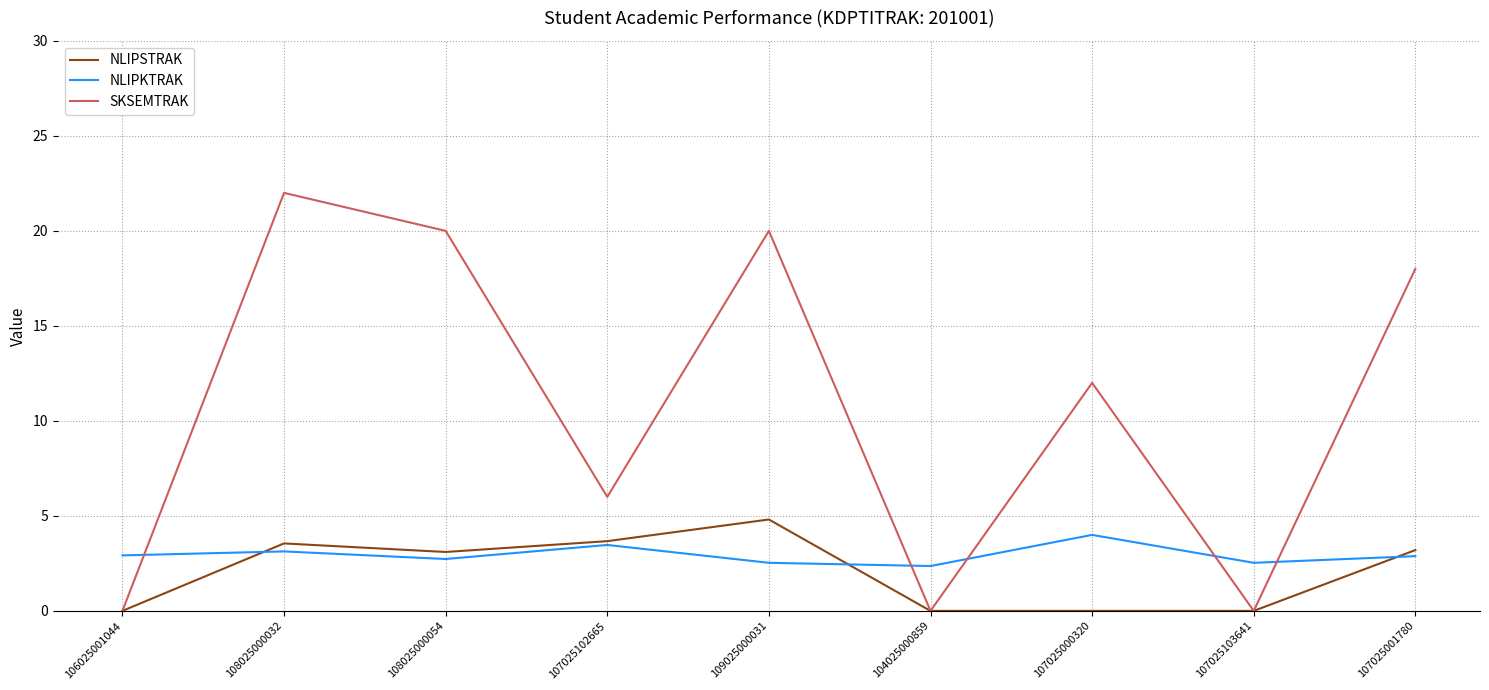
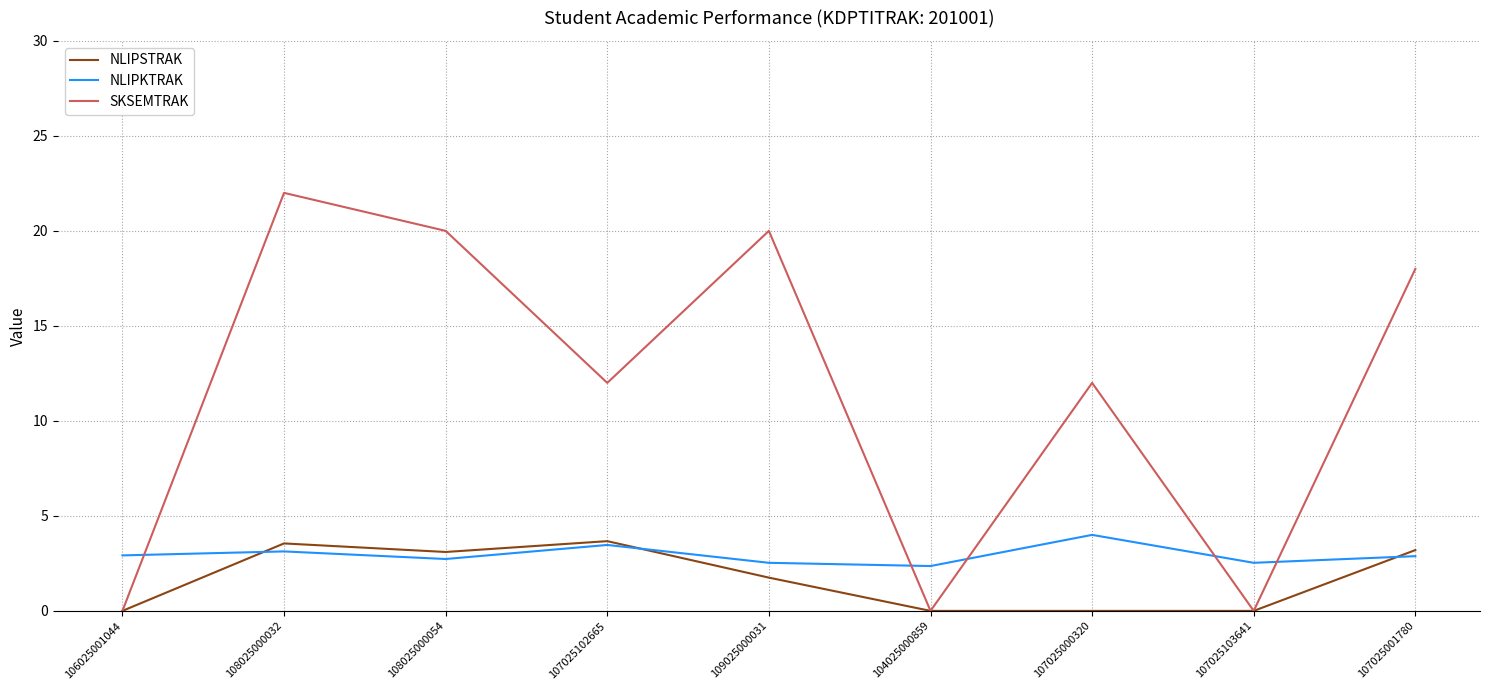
  {
    "NLIPSTRAK": {
      "108025000032": 3.6,
      "108025000054": 3.1,
      "107025102665": 3.7,
-     "109025000031": 4.8,
+     "109025000031": 1.8,
      "107025000320": 0.0,
      "107025001780": 3.2
    },
    "NLIPKTRAK": {
      "106025001044": 2.9,
      "108025000032": 3.1,
      "108025000054": 2.7,
      "107025102665": 3.5,
      "109025000031": 2.5,
      "104025000859": 2.4,
      "107025000320": 4.0,
      "107025103641": 2.5,
      "107025001780": 2.9
    },
    "SKSEMTRAK": {
      "108025000032": 22,
      "108025000054": 20,
-     "107025102665": 6,
+     "107025102665": 12,
      "109025000031": 20,
      "107025000320": 12,
      "107025001780": 18
    }
  }
